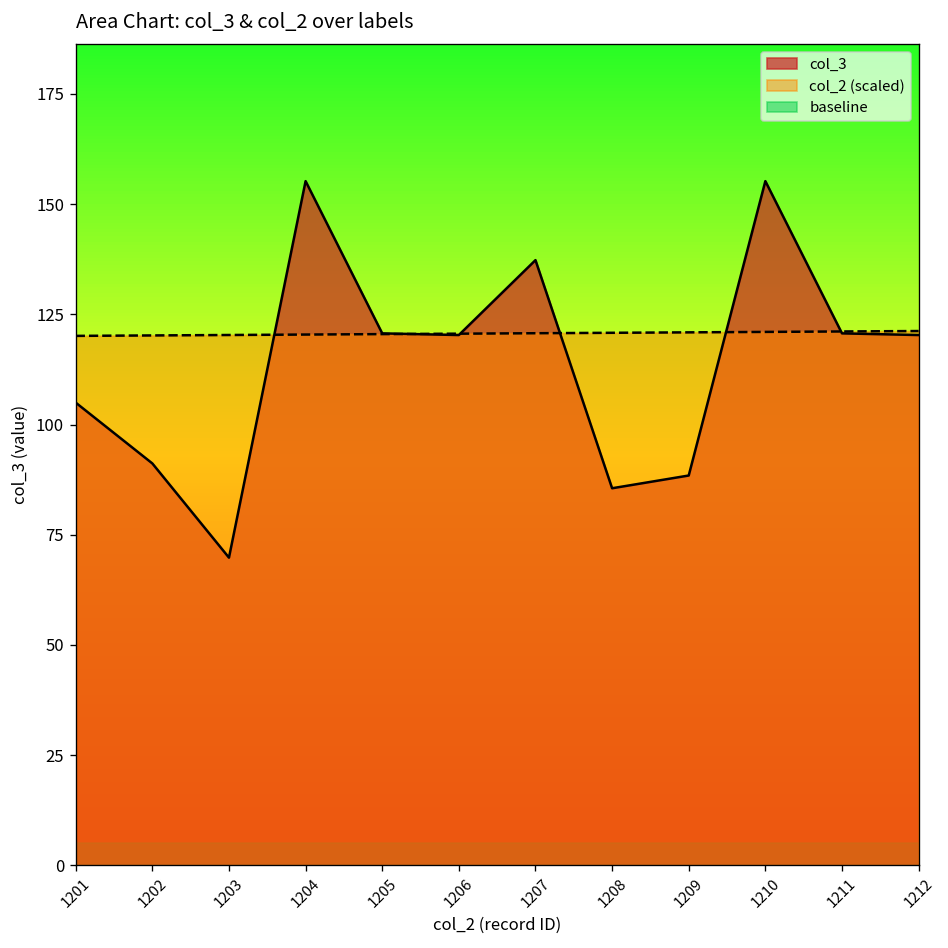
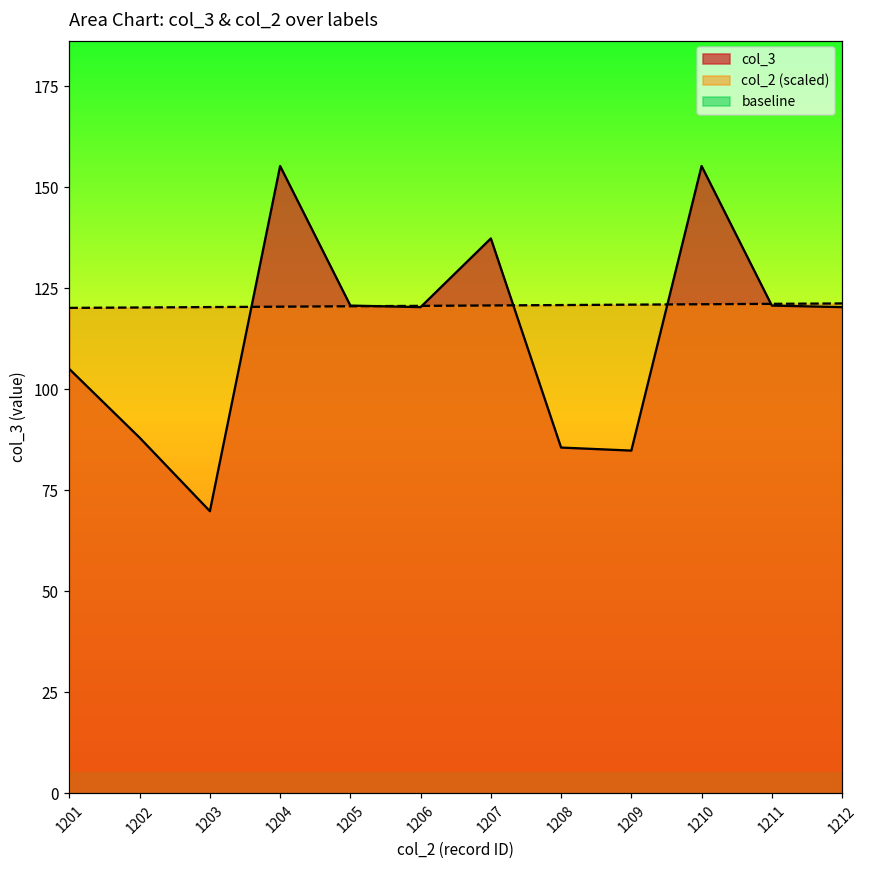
  {
    "col_3": {
      "1201": 105,
-     "1202": 91,
+     "1202": 88,
      "1203": 70,
      "1204": 155,
      "1207": 137,
      "1208": 86,
-     "1209": 88,
+     "1209": 85,
      "1210": 155,
      "1212": 120
    },
    "col_2 (scaled)": {
      "1201": 120,
      "1202": 120,
      "1203": 120,
      "1204": 120,
      "1207": 121,
      "1208": 121,
      "1209": 121,
      "1210": 121,
      "1212": 121
    },
    "baseline": {
      "1201": 5,
      "1202": 5,
      "1203": 5,
      "1204": 5,
      "1205": 5,
      "1206": 5,
      "1207": 5,
      "1208": 5,
      "1209": 5,
      "1210": 5,
      "1211": 5,
      "1212": 5
    }
  }
